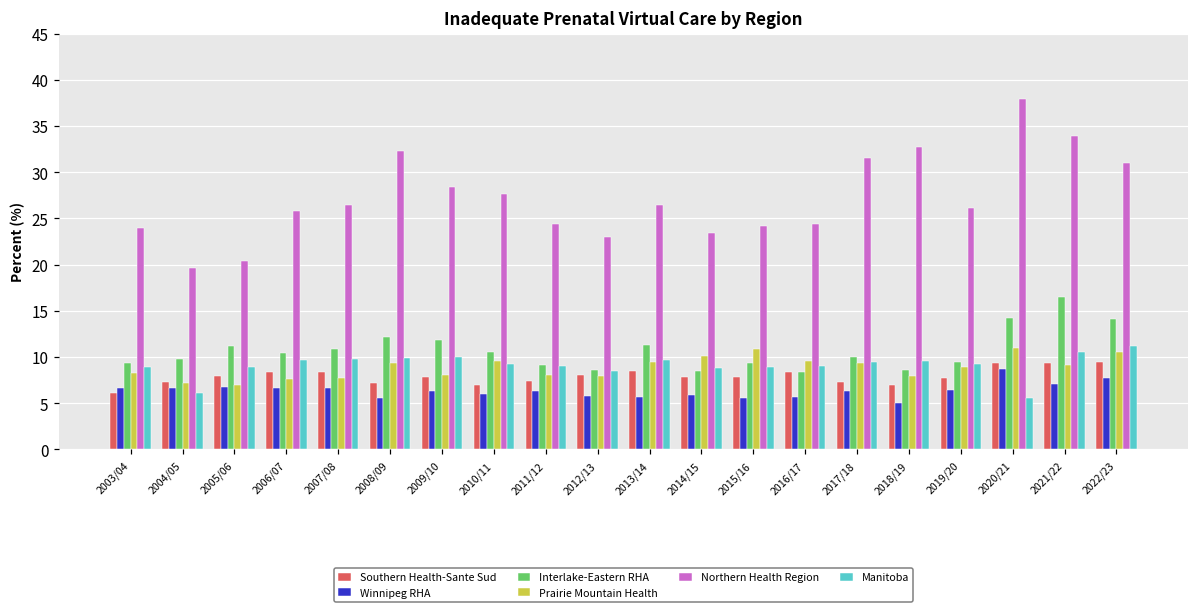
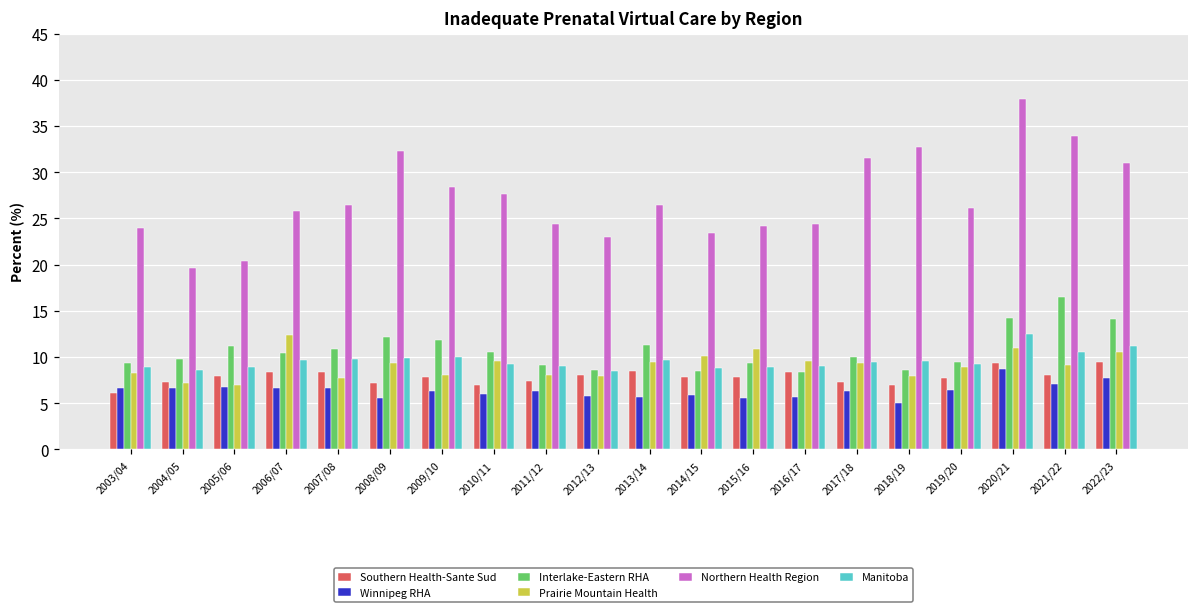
  {
    "Southern Health-Sante Sud": {
      "2003/04": 6,
      "2004/05": 7,
      "2005/06": 8,
      "2006/07": 8,
      "2007/08": 8,
      "2008/09": 7,
      "2009/10": 8,
      "2010/11": 7,
      "2011/12": 7,
      "2012/13": 8,
      "2013/14": 9,
      "2014/15": 8,
      "2015/16": 8,
      "2016/17": 8,
      "2017/18": 7,
      "2018/19": 7,
      "2019/20": 8,
      "2020/21": 9,
-     "2021/22": 9,
+     "2021/22": 8,
      "2022/23": 9
    },
    "Winnipeg RHA": {
      "2003/04": 7,
      "2004/05": 7,
      "2005/06": 7,
      "2006/07": 7,
      "2007/08": 7,
      "2008/09": 6,
      "2009/10": 6,
      "2010/11": 6,
      "2011/12": 6,
      "2012/13": 6,
      "2013/14": 6,
      "2014/15": 6,
      "2015/16": 6,
      "2016/17": 6,
      "2017/18": 6,
      "2018/19": 5,
      "2019/20": 6,
      "2020/21": 9,
      "2021/22": 7,
      "2022/23": 8
    },
    "Interlake-Eastern RHA": {
      "2003/04": 9,
      "2004/05": 10,
      "2005/06": 11,
      "2006/07": 10,
      "2007/08": 11,
      "2008/09": 12,
      "2009/10": 12,
      "2010/11": 11,
      "2011/12": 9,
      "2012/13": 9,
      "2013/14": 11,
      "2014/15": 8,
      "2015/16": 9,
      "2016/17": 8,
      "2017/18": 10,
      "2018/19": 9,
      "2019/20": 9,
      "2020/21": 14,
      "2021/22": 16,
      "2022/23": 14
    },
    "Prairie Mountain Health": {
      "2003/04": 8,
      "2004/05": 7,
      "2005/06": 7,
-     "2006/07": 8,
+     "2006/07": 12,
      "2007/08": 8,
      "2008/09": 9,
      "2009/10": 8,
      "2010/11": 10,
      "2011/12": 8,
      "2012/13": 8,
      "2013/14": 9,
      "2014/15": 10,
      "2015/16": 11,
      "2016/17": 10,
      "2017/18": 9,
      "2018/19": 8,
      "2019/20": 9,
      "2020/21": 11,
      "2021/22": 9,
      "2022/23": 11
    },
    "Northern Health Region": {
      "2003/04": 24,
      "2004/05": 20,
      "2005/06": 20,
      "2006/07": 26,
      "2007/08": 26,
      "2008/09": 32,
      "2009/10": 28,
      "2010/11": 28,
      "2011/12": 24,
      "2012/13": 23,
      "2013/14": 26,
      "2014/15": 23,
      "2015/16": 24,
      "2016/17": 24,
      "2017/18": 31,
      "2018/19": 33,
      "2019/20": 26,
      "2020/21": 38,
      "2021/22": 34,
      "2022/23": 31
    },
    "Manitoba": {
      "2003/04": 9,
-     "2004/05": 6,
+     "2004/05": 9,
      "2005/06": 9,
      "2006/07": 10,
      "2007/08": 10,
      "2008/09": 10,
      "2009/10": 10,
      "2010/11": 9,
      "2011/12": 9,
      "2012/13": 8,
      "2013/14": 10,
      "2014/15": 9,
      "2015/16": 9,
      "2016/17": 9,
      "2017/18": 9,
      "2018/19": 10,
      "2019/20": 9,
-     "2020/21": 6,
+     "2020/21": 12,
      "2021/22": 11,
      "2022/23": 11
    }
  }
